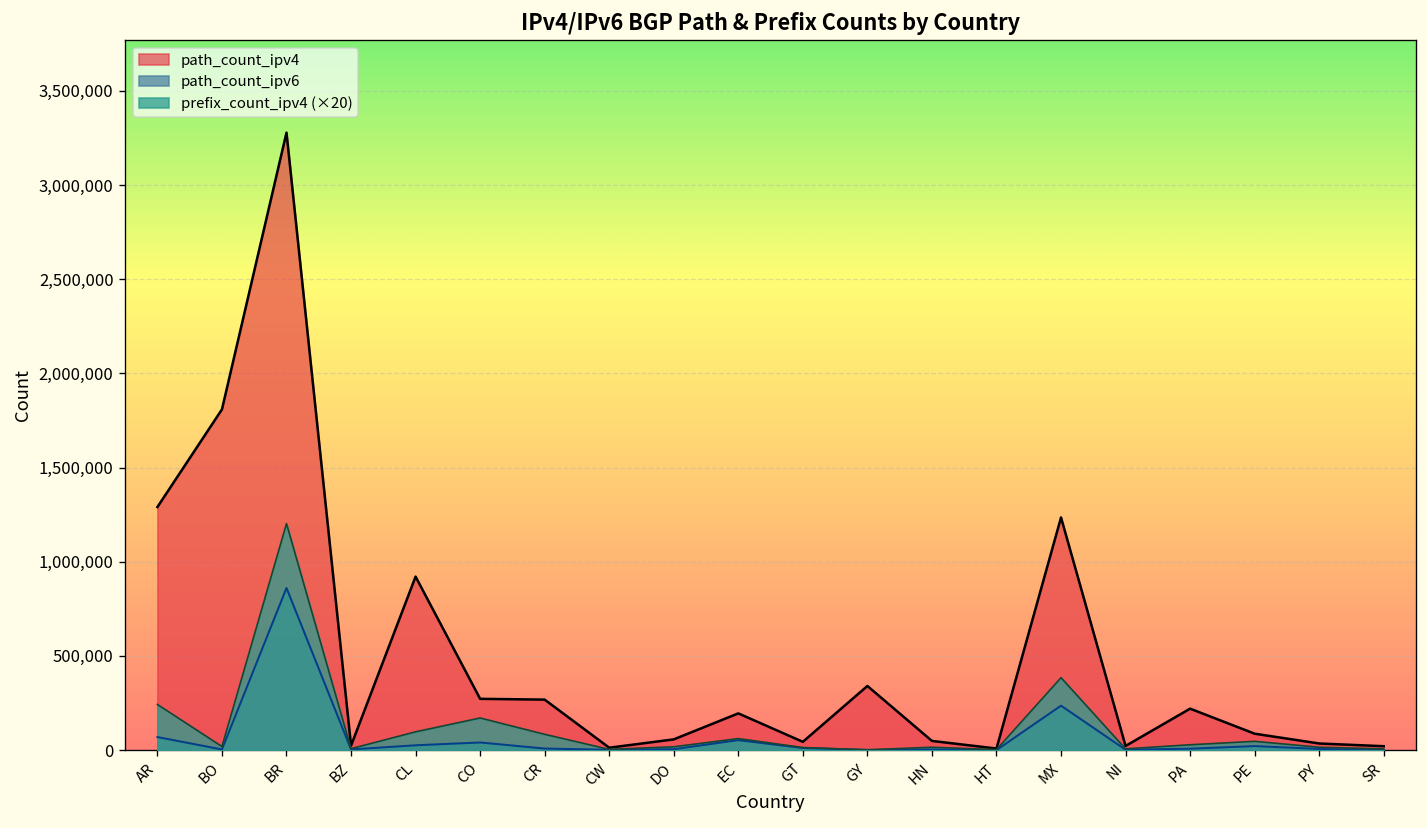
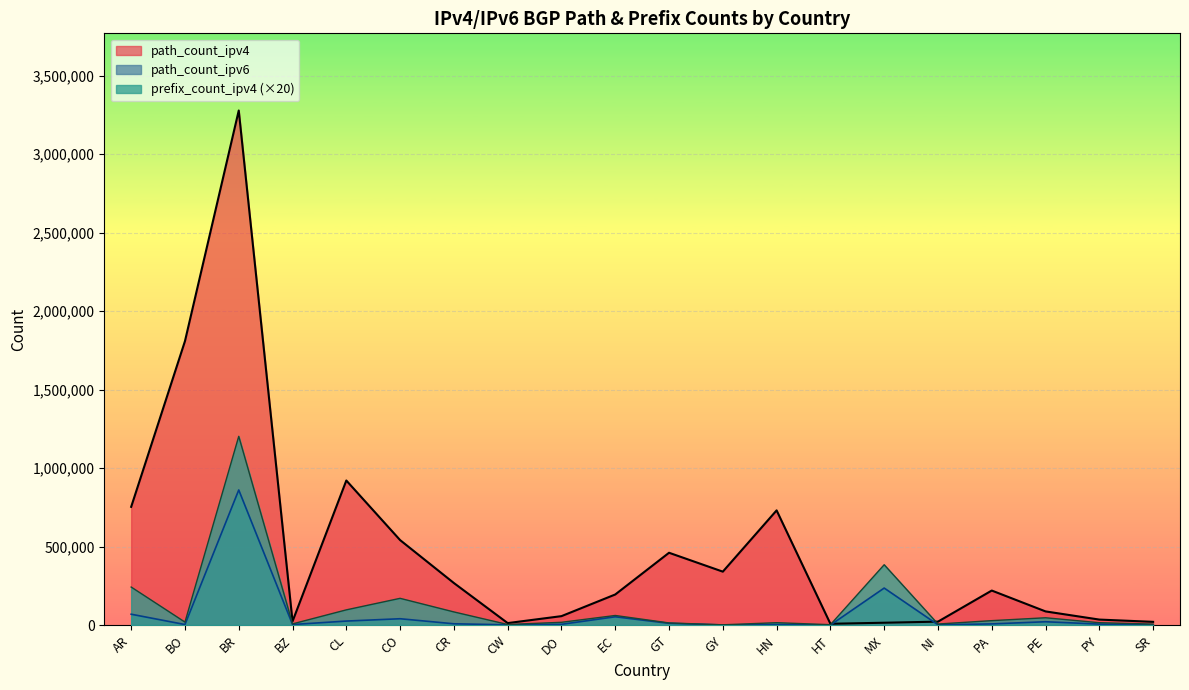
  {
    "path_count_ipv4": {
-     "AR": "1,290,000",
+     "AR": "750,000",
      "BO": "1,810,000",
      "BR": "3,280,000",
      "CL": "920,000",
-     "CO": "270,000",
+     "CO": "540,000",
      "CR": "270,000",
      "DO": "60,000",
      "EC": "200,000",
-     "GT": "40,000",
+     "GT": "460,000",
      "GY": "340,000",
-     "HN": "50,000",
-     "MX": "1,240,000",
+     "HN": "730,000",
+     "MX": "20,000",
      "PA": "220,000",
      "PE": "90,000",
      "PY": "40,000"
    }
  }
